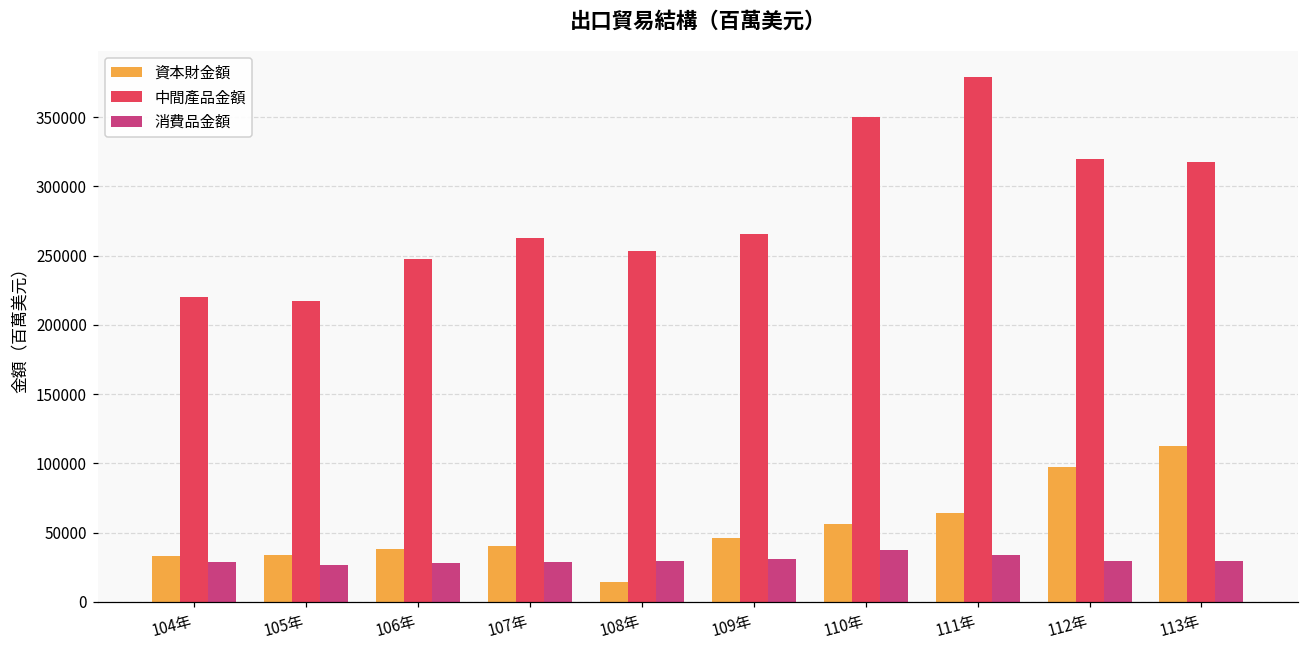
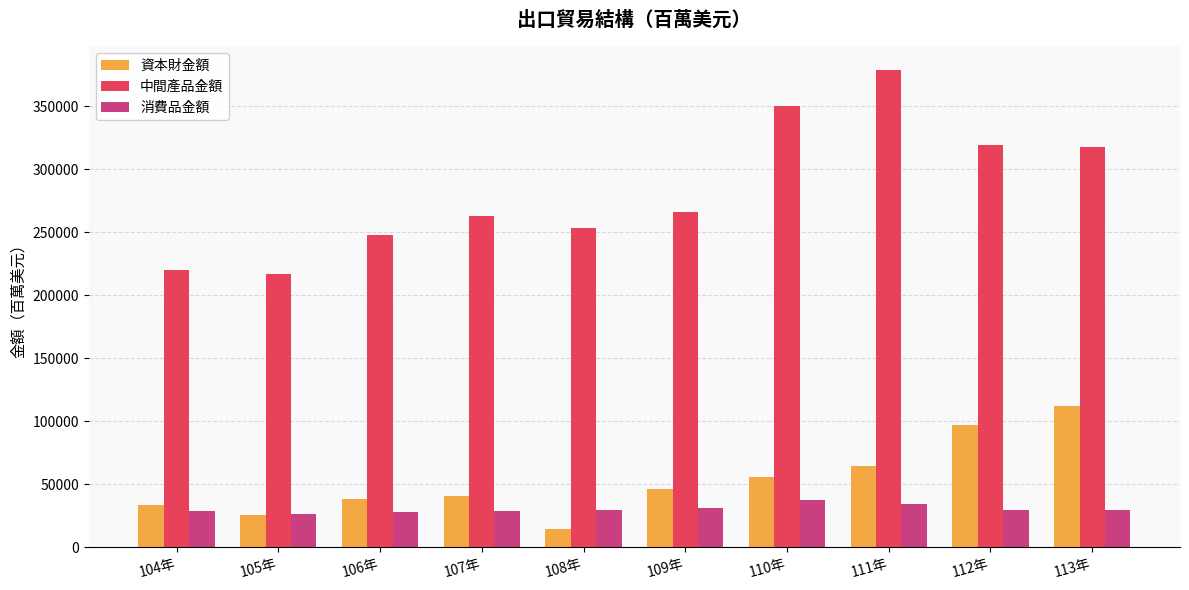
  {
    "資本財金額": {
      "104年": 33000,
-     "105年": 34000,
+     "105年": 26000,
      "106年": 38000,
      "107年": 40000,
      "108年": 15000,
      "109年": 46000,
      "110年": 56000,
      "111年": 64000,
      "112年": 97000,
      "113年": 112000
    }
  }
